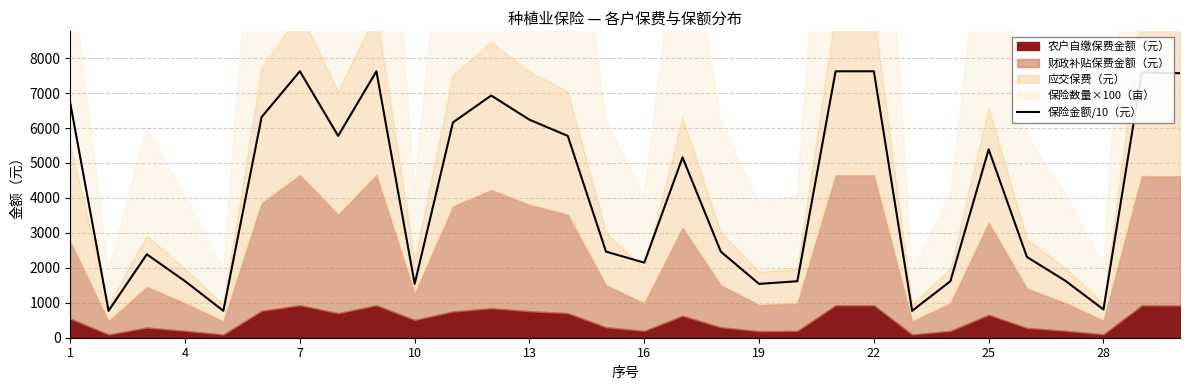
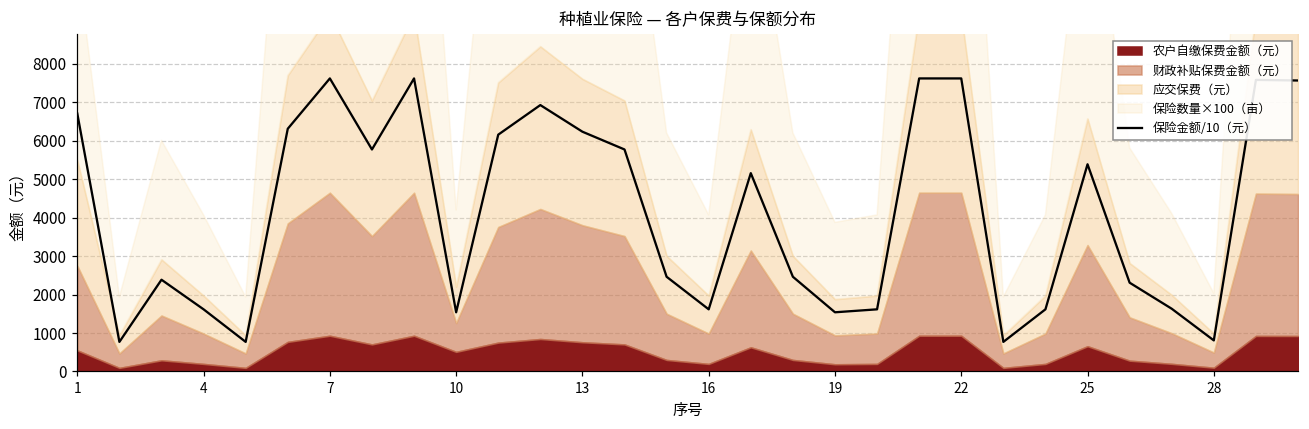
  {
    "保险金额/10（元）": {
      "1": 6700,
      "4": 1600,
      "7": 7600,
      "10": 1500,
      "13": 6200,
-     "16": 2100,
+     "16": 1600,
      "19": 1500,
      "22": 7600,
      "25": 5400,
      "28": 800
    },
    "农户自缴保费金额（元）": {
      "1": 600,
      "4": 200,
      "7": 900,
      "10": 500,
      "13": 800,
      "16": 200,
      "19": 200,
      "22": 900,
      "25": 700,
      "28": 100
    },
    "财政补贴保费金额（元）": {
      "1": 2200,
      "4": 800,
      "7": 3700,
      "10": 800,
      "13": 3000,
      "16": 800,
      "19": 800,
      "22": 3700,
      "25": 2600,
      "28": 400
    }
  }
